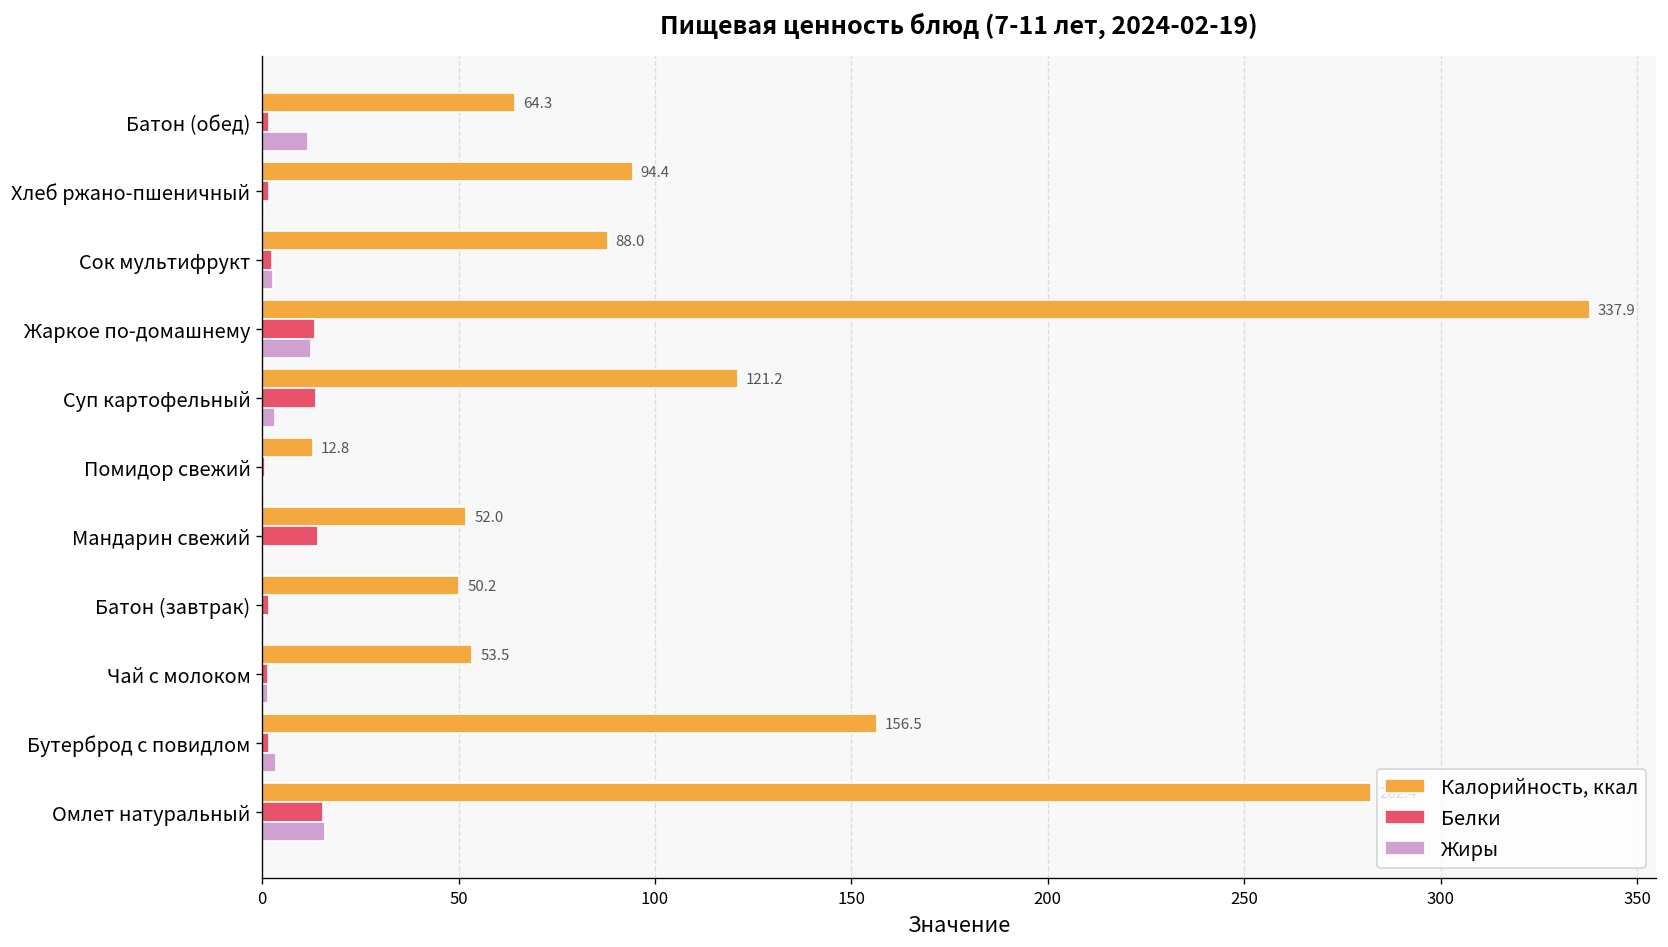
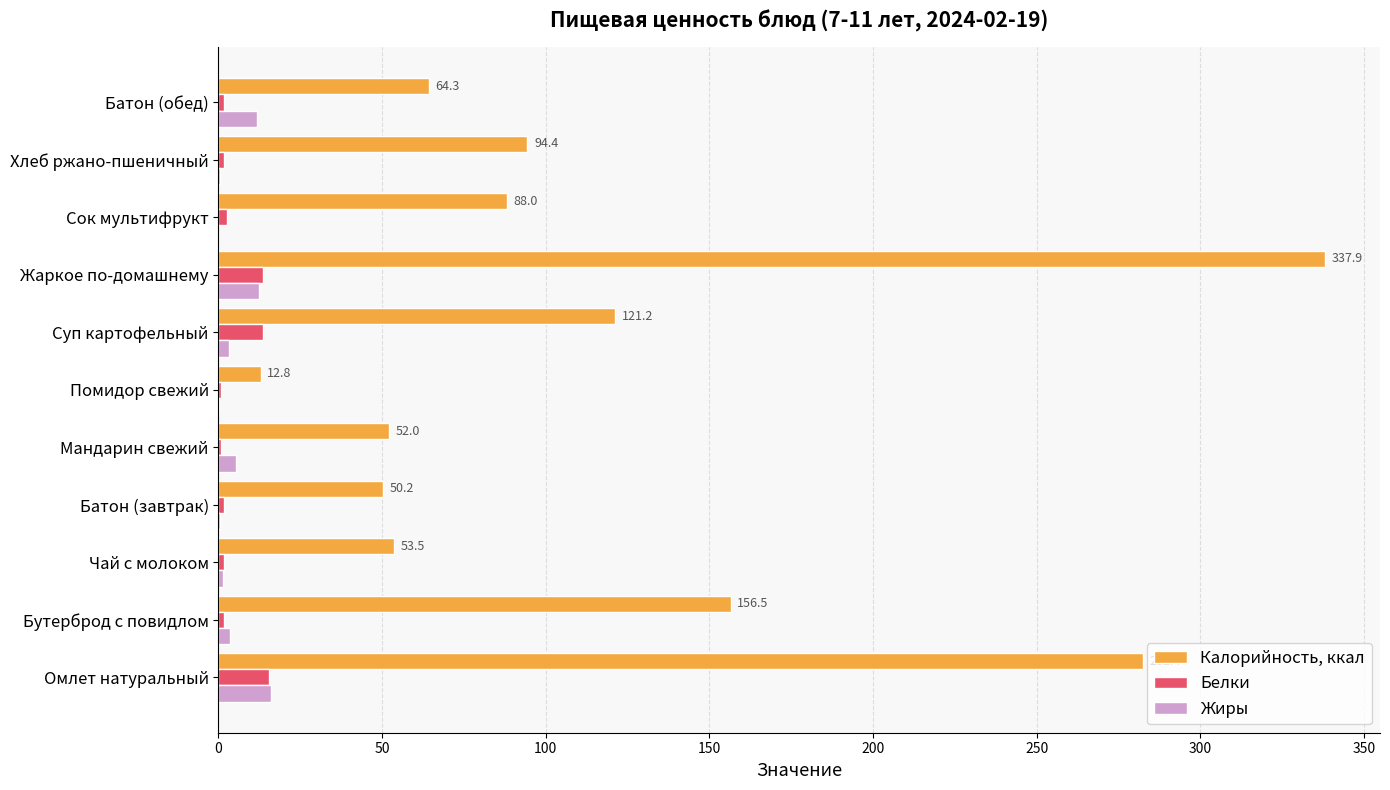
  {
    "Калорийность, ккал": {
      "Батон (обед)": 64.3,
      "Хлеб ржано-пшеничный": 94.4,
      "Сок мультифрукт": 88.0,
      "Жаркое по-домашнему": 337.9,
      "Суп картофельный": 121.2,
      "Помидор свежий": 12.8,
      "Мандарин свежий": 52.0,
      "Батон (завтрак)": 50.2,
      "Чай с молоком": 53.5,
      "Бутерброд с повидлом": 156.5
    },
    "Белки": {
      "Батон (обед)": 2,
      "Хлеб ржано-пшеничный": 2,
      "Сок мультифрукт": 3,
      "Жаркое по-домашнему": 14,
      "Суп картофельный": 14,
-     "Мандарин свежий": 14,
+     "Мандарин свежий": 1,
      "Батон (завтрак)": 2,
      "Чай с молоком": 2,
      "Бутерброд с повидлом": 2,
      "Омлет натуральный": 15
    },
    "Жиры": {
      "Батон (обед)": 12,
-     "Сок мультифрукт": 3,
+     "Сок мультифрукт": 0,
      "Жаркое по-домашнему": 12,
      "Суп картофельный": 3,
-     "Мандарин свежий": 0,
+     "Мандарин свежий": 5,
      "Чай с молоком": 1,
      "Бутерброд с повидлом": 4,
      "Омлет натуральный": 16
    }
  }
